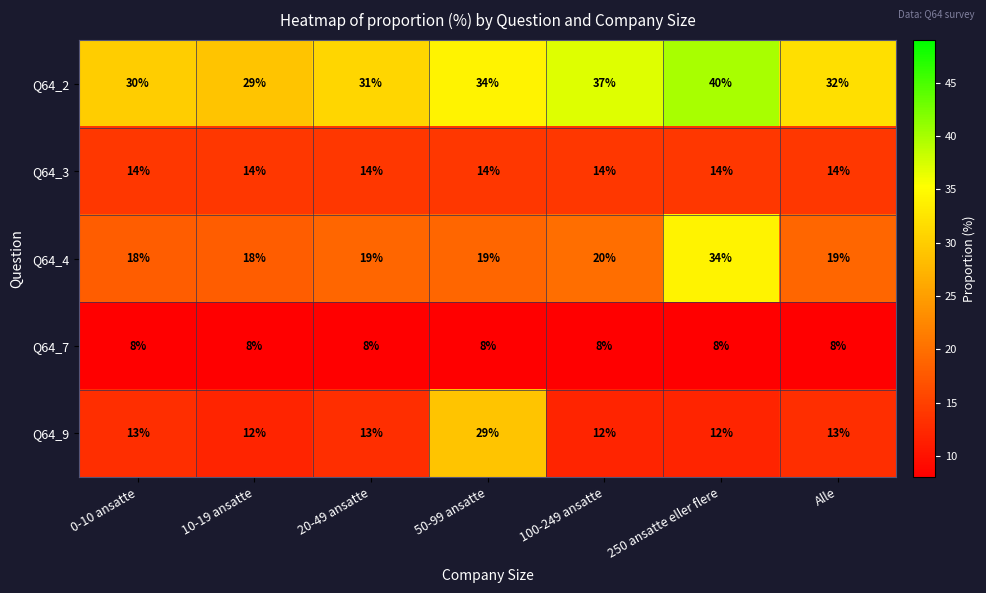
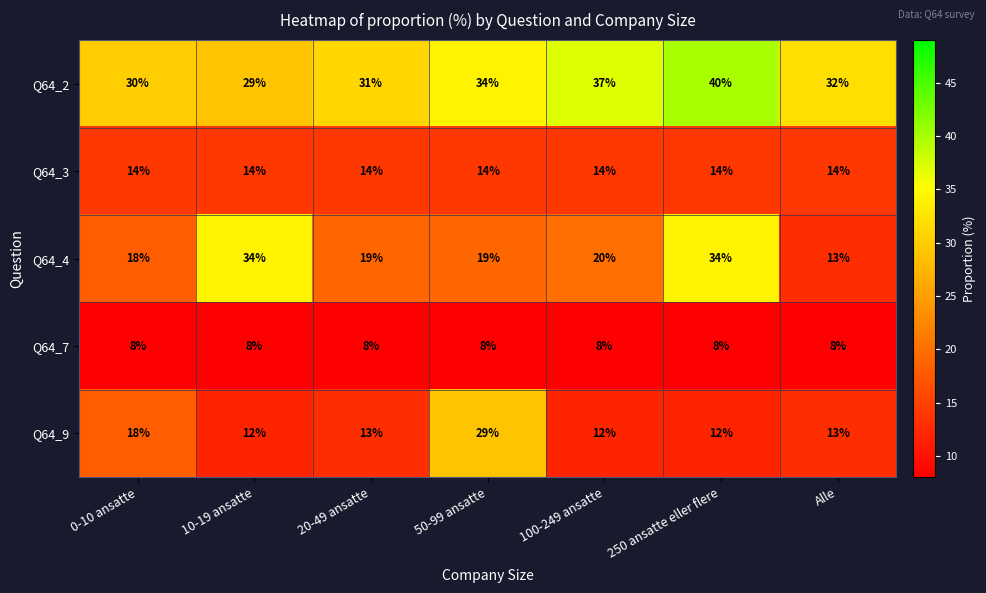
  {
    "Q64_2": {
      "0-10 ansatte": "30%",
      "10-19 ansatte": "29%",
      "20-49 ansatte": "31%",
      "50-99 ansatte": "34%",
      "100-249 ansatte": "37%",
      "250 ansatte eller flere": "40%",
      "Alle": "32%"
    },
    "Q64_3": {
      "0-10 ansatte": "14%",
      "10-19 ansatte": "14%",
      "20-49 ansatte": "14%",
      "50-99 ansatte": "14%",
      "100-249 ansatte": "14%",
      "250 ansatte eller flere": "14%",
      "Alle": "14%"
    },
    "Q64_4": {
      "0-10 ansatte": "18%",
-     "10-19 ansatte": "18%",
+     "10-19 ansatte": "34%",
      "20-49 ansatte": "19%",
      "50-99 ansatte": "19%",
      "100-249 ansatte": "20%",
      "250 ansatte eller flere": "34%",
-     "Alle": "19%"
+     "Alle": "13%"
    },
    "Q64_7": {
      "0-10 ansatte": "8%",
      "10-19 ansatte": "8%",
      "20-49 ansatte": "8%",
      "50-99 ansatte": "8%",
      "100-249 ansatte": "8%",
      "250 ansatte eller flere": "8%",
      "Alle": "8%"
    },
    "Q64_9": {
-     "0-10 ansatte": "13%",
+     "0-10 ansatte": "18%",
      "10-19 ansatte": "12%",
      "20-49 ansatte": "13%",
      "50-99 ansatte": "29%",
      "100-249 ansatte": "12%",
      "250 ansatte eller flere": "12%",
      "Alle": "13%"
    }
  }
